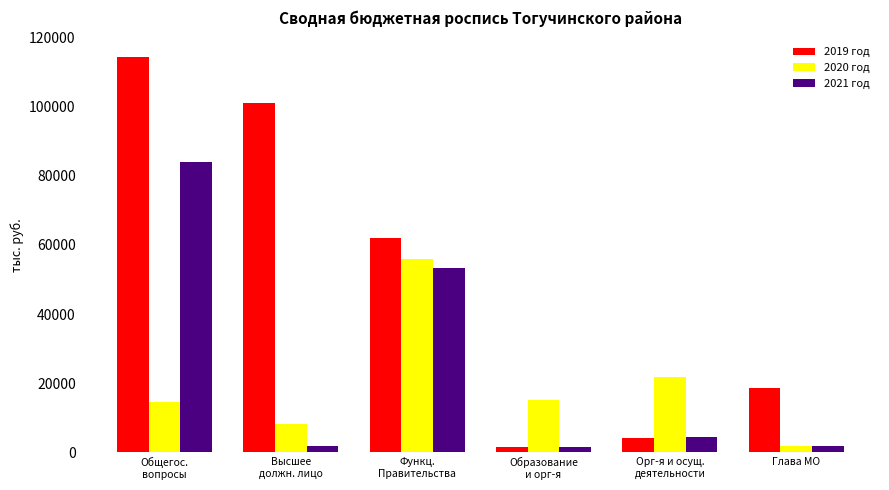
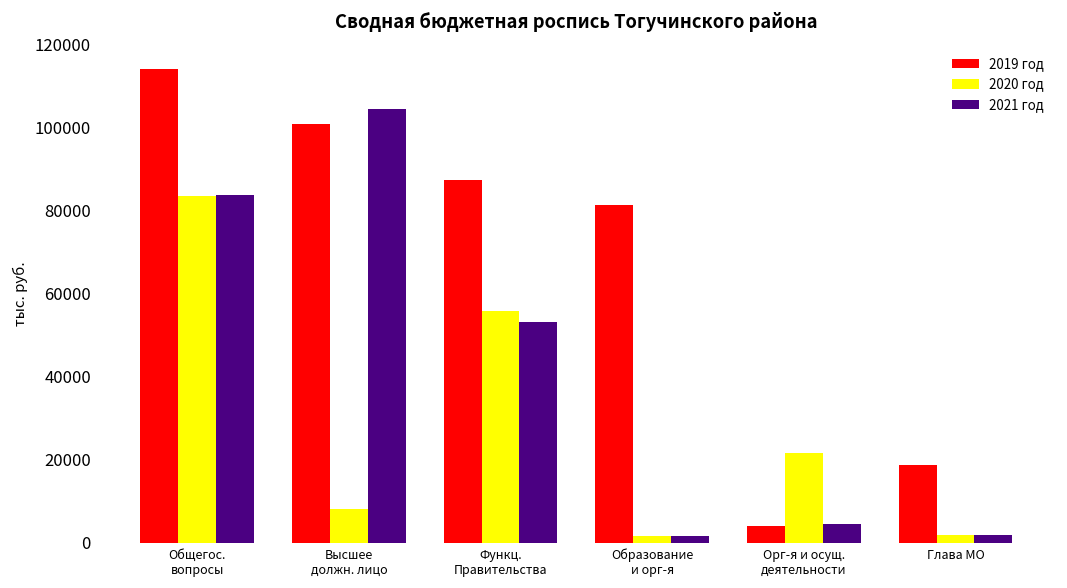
  {
    "2019 год": {
      "Общегос. вопросы": 114000,
      "Высшее должн. лицо": 101000,
-     "Функц. Правительства": 62000,
-     "Образование и орг-я": 2000,
+     "Функц. Правительства": 87000,
+     "Образование и орг-я": 81000,
      "Орг-я и осущ. деятельности": 4000,
      "Глава МО": 19000
    },
    "2020 год": {
-     "Общегос. вопросы": 15000,
+     "Общегос. вопросы": 84000,
      "Высшее должн. лицо": 8000,
      "Функц. Правительства": 56000,
-     "Образование и орг-я": 15000,
+     "Образование и орг-я": 2000,
      "Орг-я и осущ. деятельности": 22000,
      "Глава МО": 2000
    },
    "2021 год": {
      "Общегос. вопросы": 84000,
-     "Высшее должн. лицо": 2000,
+     "Высшее должн. лицо": 105000,
      "Функц. Правительства": 53000,
      "Образование и орг-я": 2000,
      "Орг-я и осущ. деятельности": 4000,
      "Глава МО": 2000
    }
  }
